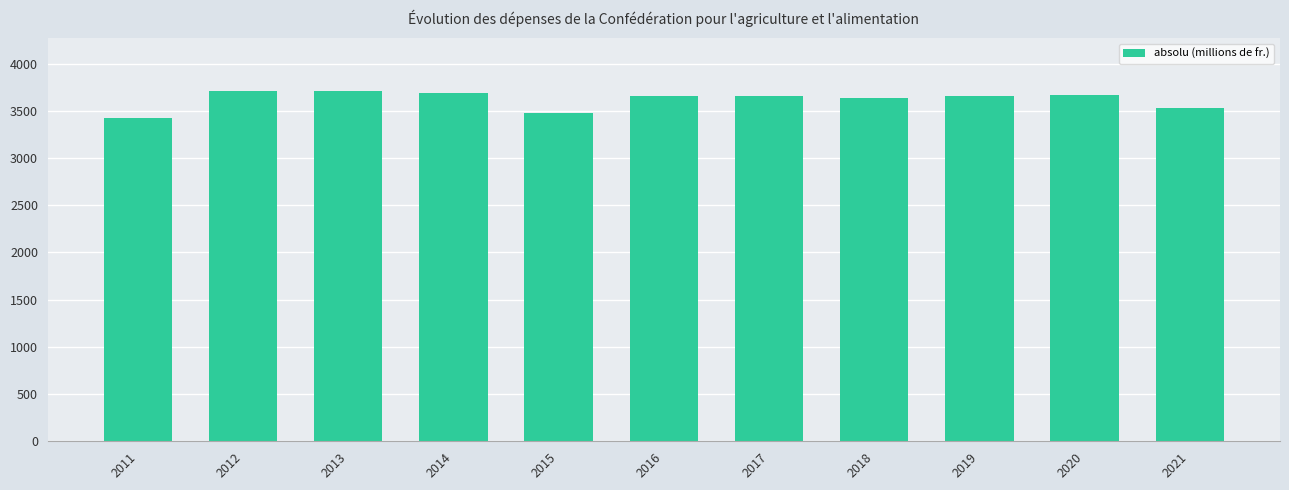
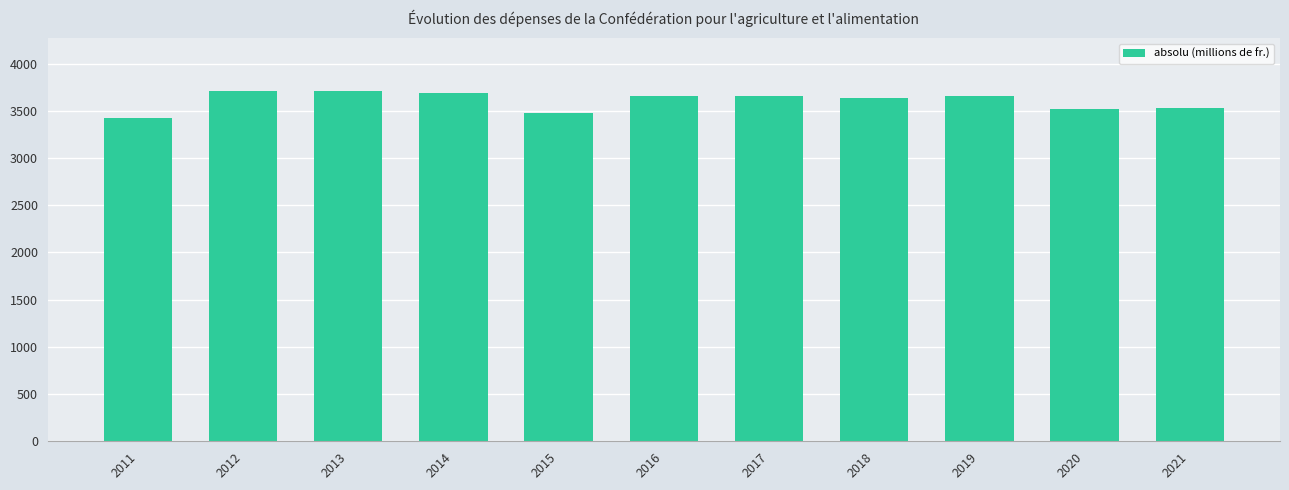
  {
    "2011": 3400,
    "2012": 3700,
    "2013": 3700,
    "2014": 3700,
    "2015": 3500,
    "2016": 3700,
    "2017": 3700,
    "2018": 3600,
    "2019": 3700,
-   "2020": 3700,
+   "2020": 3500,
    "2021": 3500
  }
